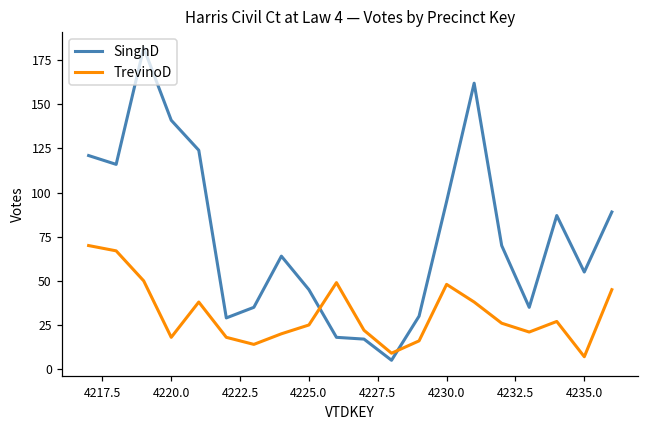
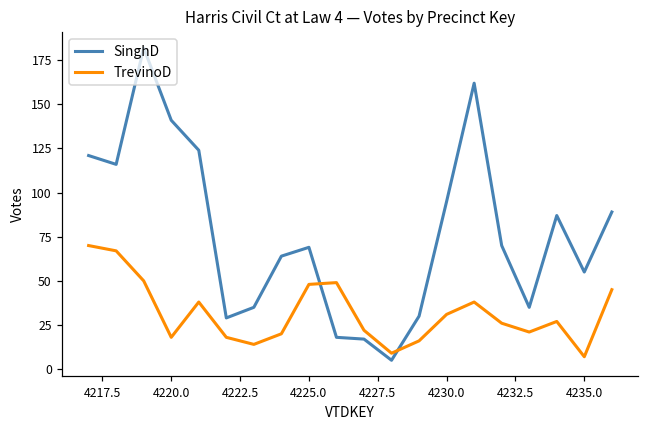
  {
    "SinghD": {
      "4220.0": 141,
-     "4225.0": 45,
+     "4225.0": 69,
      "4230.0": 95,
      "4235.0": 55
    },
    "TrevinoD": {
      "4220.0": 18,
-     "4225.0": 25,
-     "4230.0": 48,
+     "4225.0": 48,
+     "4230.0": 31,
      "4235.0": 7
    }
  }
